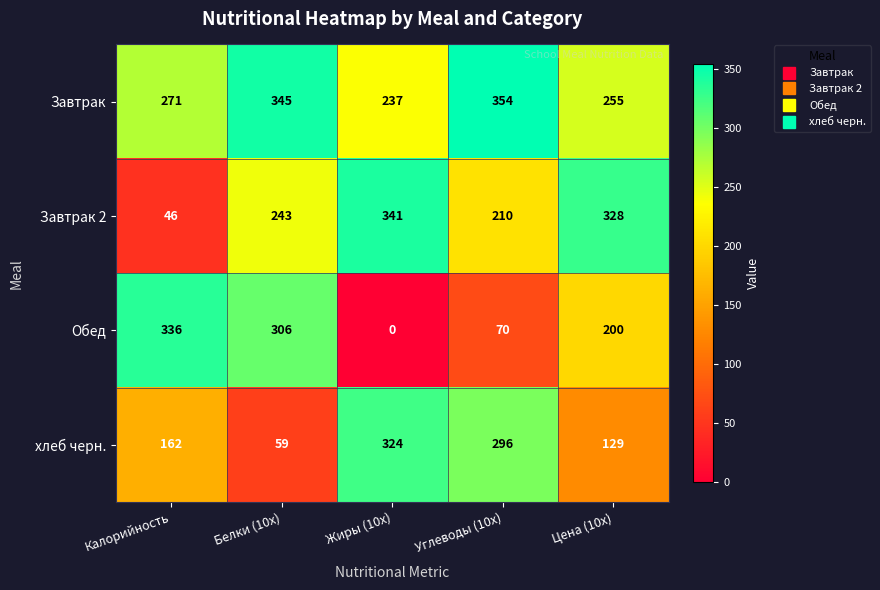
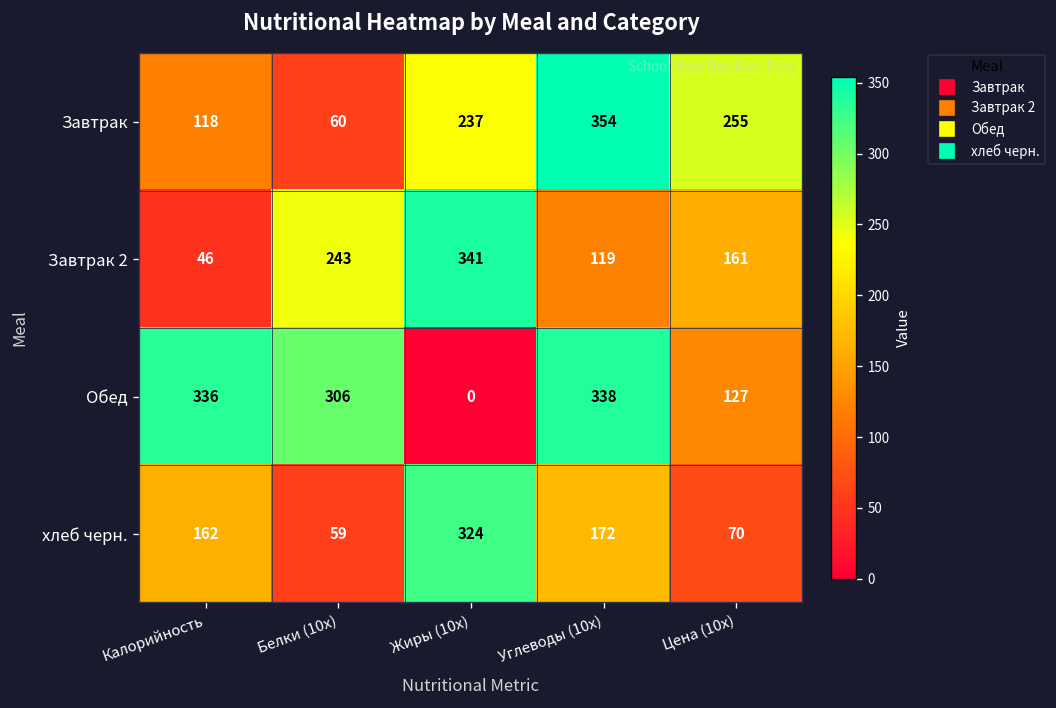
  {
    "Завтрак": {
-     "Калорийность": 271,
-     "Белки (10x)": 345,
+     "Калорийность": 118,
+     "Белки (10x)": 60,
      "Жиры (10x)": 237,
      "Углеводы (10x)": 354
    },
    "Завтрак 2": {
      "Калорийность": 46,
      "Белки (10x)": 243,
      "Жиры (10x)": 341,
-     "Углеводы (10x)": 210,
-     "Цена (10x)": 328
+     "Углеводы (10x)": 119,
+     "Цена (10x)": 161
    },
    "Обед": {
      "Калорийность": 336,
      "Белки (10x)": 306,
      "Жиры (10x)": 0,
-     "Углеводы (10x)": 70,
-     "Цена (10x)": 200
+     "Углеводы (10x)": 338,
+     "Цена (10x)": 127
    },
    "хлеб черн.": {
      "Калорийность": 162,
      "Белки (10x)": 59,
      "Жиры (10x)": 324,
-     "Углеводы (10x)": 296,
-     "Цена (10x)": 129
+     "Углеводы (10x)": 172,
+     "Цена (10x)": 70
    }
  }
